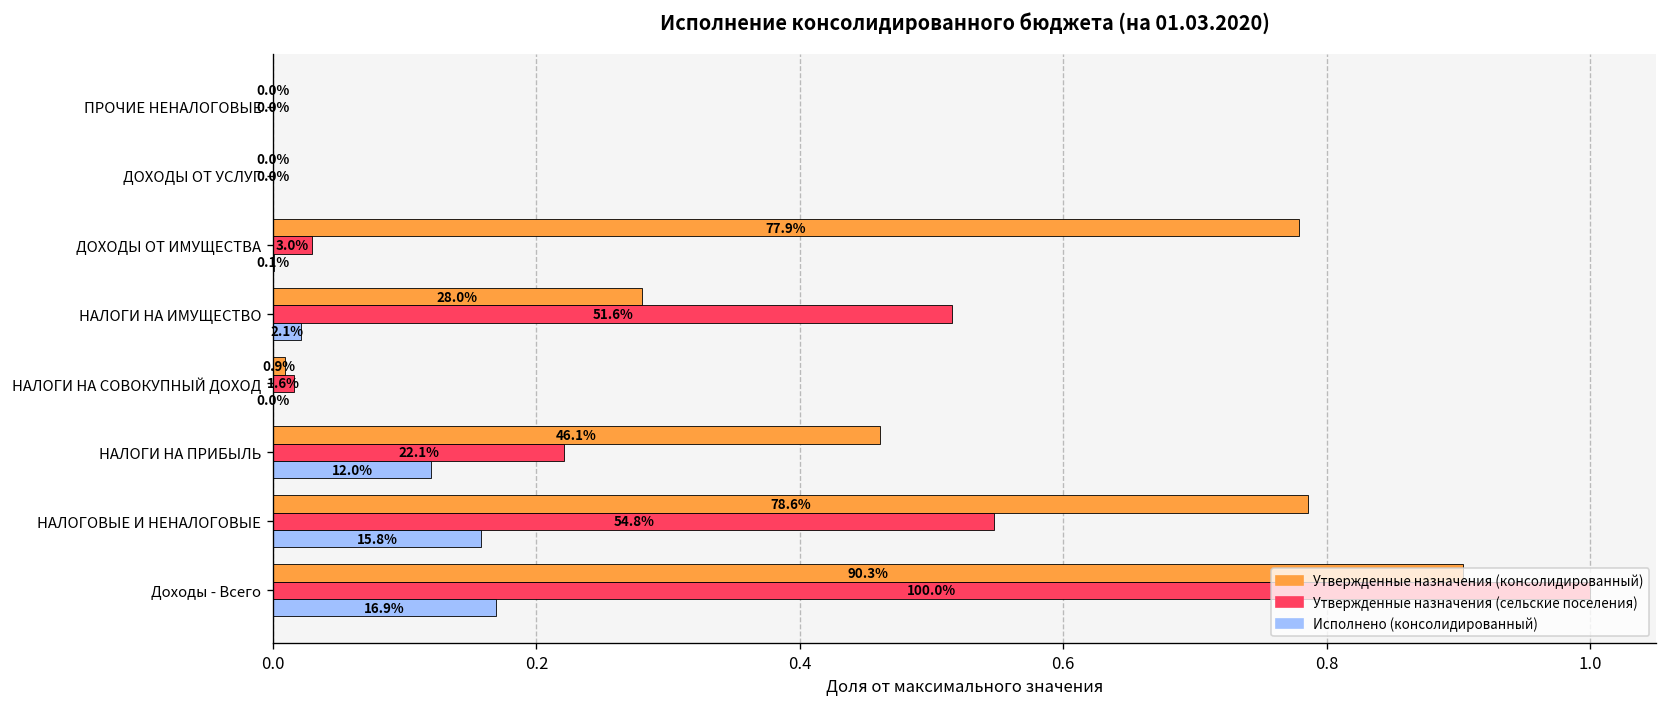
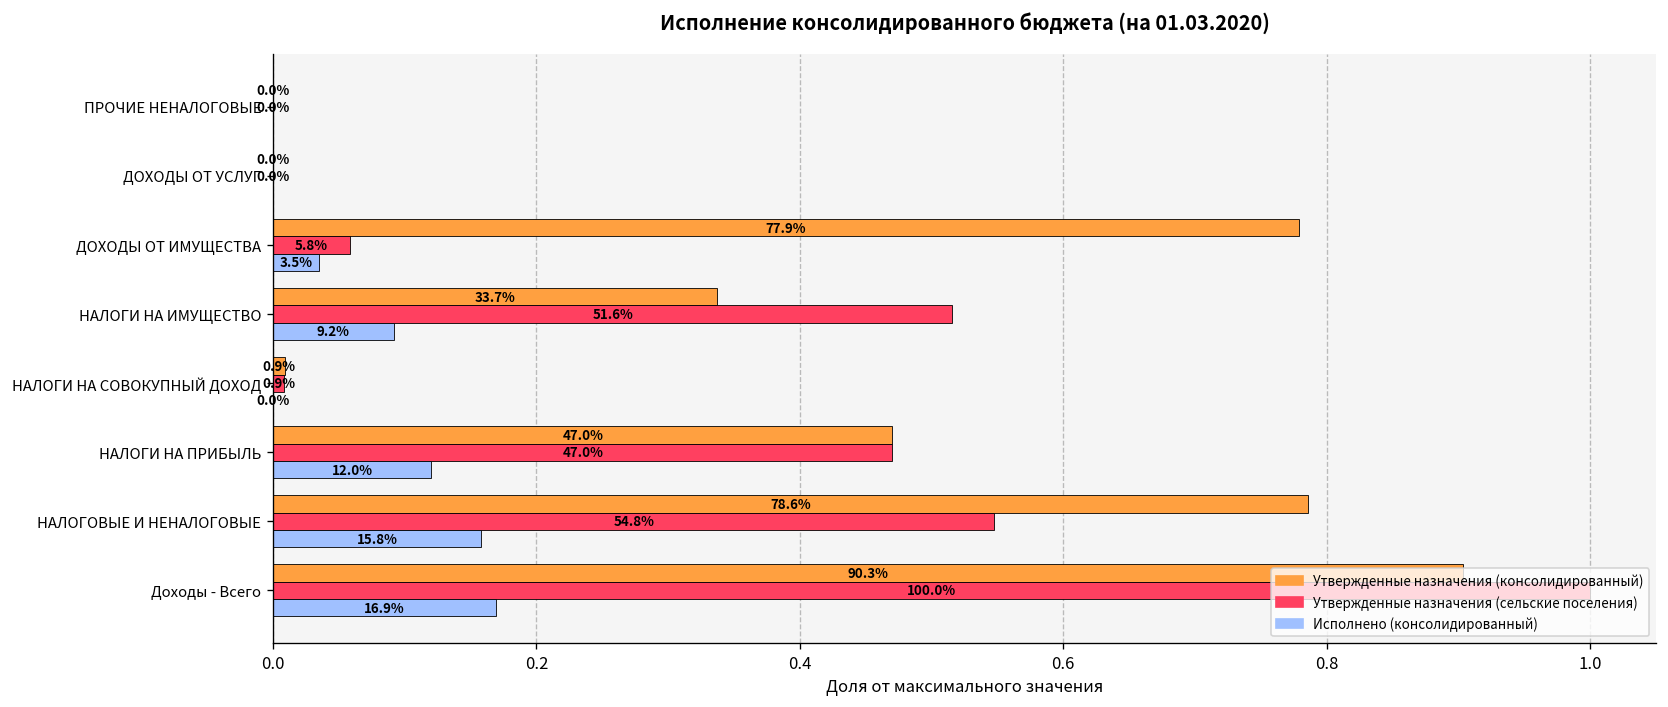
  {
    "Утвержденные назначения (консолидированный)": {
      "ПРОЧИЕ НЕНАЛОГОВЫЕ": "0.0%",
      "ДОХОДЫ ОТ УСЛУГ": "0.0%",
      "ДОХОДЫ ОТ ИМУЩЕСТВА": "77.9%",
-     "НАЛОГИ НА ИМУЩЕСТВО": "28.0%",
+     "НАЛОГИ НА ИМУЩЕСТВО": "33.7%",
      "НАЛОГИ НА СОВОКУПНЫЙ ДОХОД": "0.9%",
-     "НАЛОГИ НА ПРИБЫЛЬ": "46.1%",
+     "НАЛОГИ НА ПРИБЫЛЬ": "47.0%",
      "НАЛОГОВЫЕ И НЕНАЛОГОВЫЕ": "78.6%"
    },
    "Утвержденные назначения (сельские поселения)": {
      "ПРОЧИЕ НЕНАЛОГОВЫЕ": "0.0%",
      "ДОХОДЫ ОТ УСЛУГ": "0.0%",
-     "ДОХОДЫ ОТ ИМУЩЕСТВА": "3.0%",
+     "ДОХОДЫ ОТ ИМУЩЕСТВА": "5.8%",
      "НАЛОГИ НА ИМУЩЕСТВО": "51.6%",
-     "НАЛОГИ НА СОВОКУПНЫЙ ДОХОД": "1.6%",
-     "НАЛОГИ НА ПРИБЫЛЬ": "22.1%",
+     "НАЛОГИ НА СОВОКУПНЫЙ ДОХОД": "0.9%",
+     "НАЛОГИ НА ПРИБЫЛЬ": "47.0%",
      "НАЛОГОВЫЕ И НЕНАЛОГОВЫЕ": "54.8%"
    },
    "Исполнено (консолидированный)": {
-     "ДОХОДЫ ОТ ИМУЩЕСТВА": "0.1%",
-     "НАЛОГИ НА ИМУЩЕСТВО": "2.1%",
+     "ДОХОДЫ ОТ ИМУЩЕСТВА": "3.5%",
+     "НАЛОГИ НА ИМУЩЕСТВО": "9.2%",
      "НАЛОГИ НА СОВОКУПНЫЙ ДОХОД": "0.0%",
      "НАЛОГИ НА ПРИБЫЛЬ": "12.0%",
      "НАЛОГОВЫЕ И НЕНАЛОГОВЫЕ": "15.8%",
      "Доходы - Всего": "16.9%"
    }
  }
